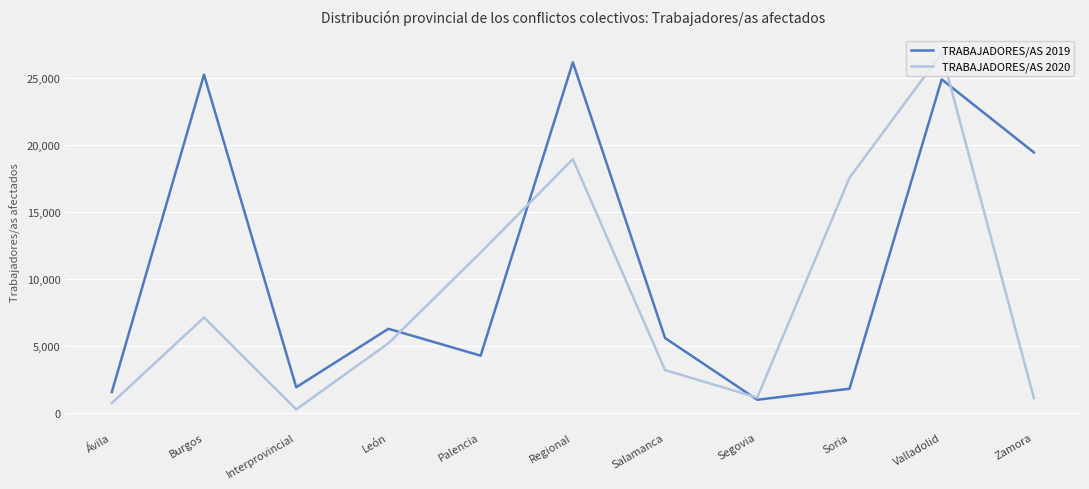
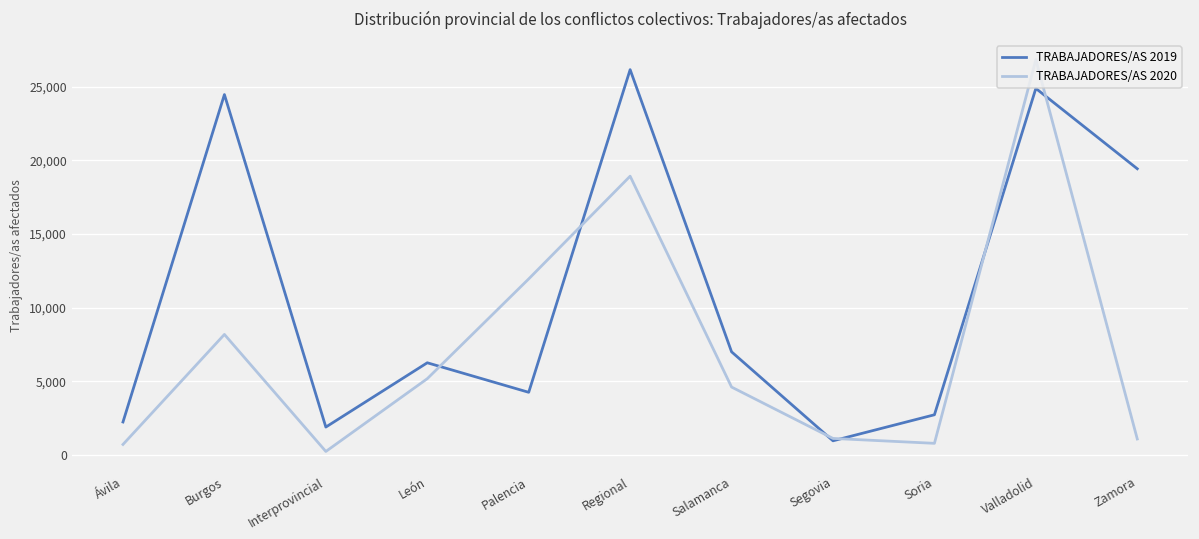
  {
    "TRABAJADORES/AS 2019": {
-     "Ávila": "1,500",
-     "Burgos": "25,200",
+     "Ávila": "2,200",
+     "Burgos": "24,500",
      "Interprovincial": "1,900",
      "León": "6,300",
      "Palencia": "4,300",
      "Regional": "26,200",
-     "Salamanca": "5,600",
-     "Soria": "1,800",
+     "Salamanca": "7,000",
+     "Soria": "2,700",
      "Valladolid": "24,900",
      "Zamora": "19,400"
    },
    "TRABAJADORES/AS 2020": {
      "Ávila": "700",
-     "Burgos": "7,100",
+     "Burgos": "8,200",
      "Interprovincial": "200",
      "León": "5,200",
      "Palencia": "12,000",
      "Regional": "18,900",
-     "Salamanca": "3,200",
-     "Soria": "17,500",
+     "Salamanca": "4,600",
+     "Soria": "800",
      "Zamora": "1,100"
    }
  }
